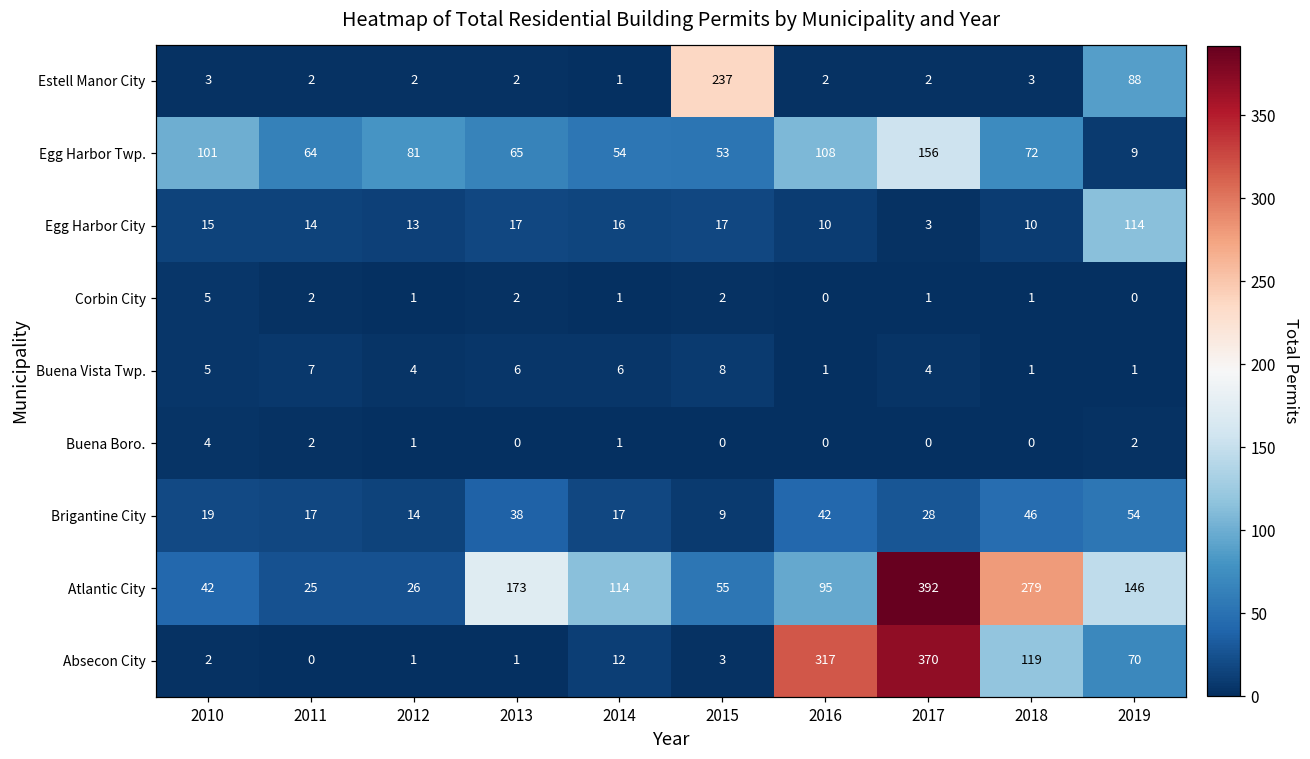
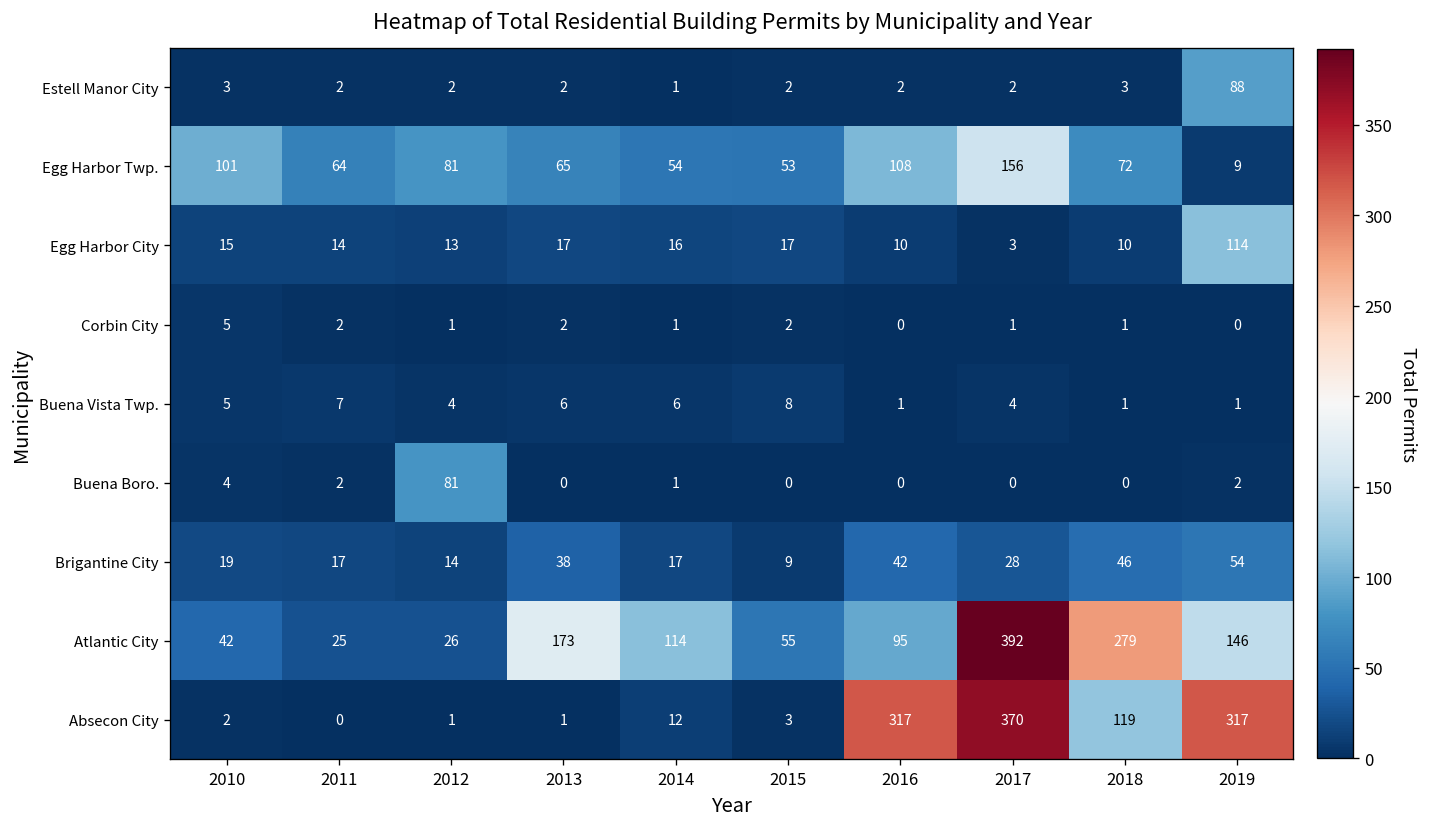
  {
    "Estell Manor City": {
      "2010": 3,
      "2011": 2,
      "2012": 2,
      "2013": 2,
      "2014": 1,
-     "2015": 237,
+     "2015": 2,
      "2016": 2,
      "2017": 2,
      "2018": 3,
      "2019": 88
    },
    "Egg Harbor Twp.": {
      "2010": 101,
      "2011": 64,
      "2012": 81,
      "2013": 65,
      "2014": 54,
      "2015": 53,
      "2016": 108,
      "2017": 156,
      "2018": 72,
      "2019": 9
    },
    "Egg Harbor City": {
      "2010": 15,
      "2011": 14,
      "2012": 13,
      "2013": 17,
      "2014": 16,
      "2015": 17,
      "2016": 10,
      "2017": 3,
      "2018": 10,
      "2019": 114
    },
    "Corbin City": {
      "2010": 5,
      "2011": 2,
      "2012": 1,
      "2013": 2,
      "2014": 1,
      "2015": 2,
      "2016": 0,
      "2017": 1,
      "2018": 1,
      "2019": 0
    },
    "Buena Vista Twp.": {
      "2010": 5,
      "2011": 7,
      "2012": 4,
      "2013": 6,
      "2014": 6,
      "2015": 8,
      "2016": 1,
      "2017": 4,
      "2018": 1,
      "2019": 1
    },
    "Buena Boro.": {
      "2010": 4,
      "2011": 2,
-     "2012": 1,
+     "2012": 81,
      "2013": 0,
      "2014": 1,
      "2015": 0,
      "2016": 0,
      "2017": 0,
      "2018": 0,
      "2019": 2
    },
    "Brigantine City": {
      "2010": 19,
      "2011": 17,
      "2012": 14,
      "2013": 38,
      "2014": 17,
      "2015": 9,
      "2016": 42,
      "2017": 28,
      "2018": 46,
      "2019": 54
    },
    "Atlantic City": {
      "2010": 42,
      "2011": 25,
      "2012": 26,
      "2013": 173,
      "2014": 114,
      "2015": 55,
      "2016": 95,
      "2017": 392,
      "2018": 279,
      "2019": 146
    },
    "Absecon City": {
      "2010": 2,
      "2011": 0,
      "2012": 1,
      "2013": 1,
      "2014": 12,
      "2015": 3,
      "2016": 317,
      "2017": 370,
      "2018": 119,
-     "2019": 70
+     "2019": 317
    }
  }
